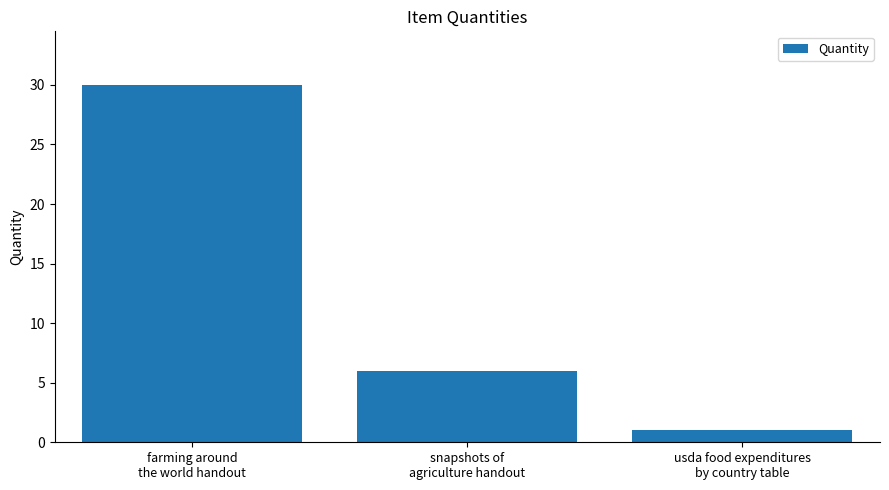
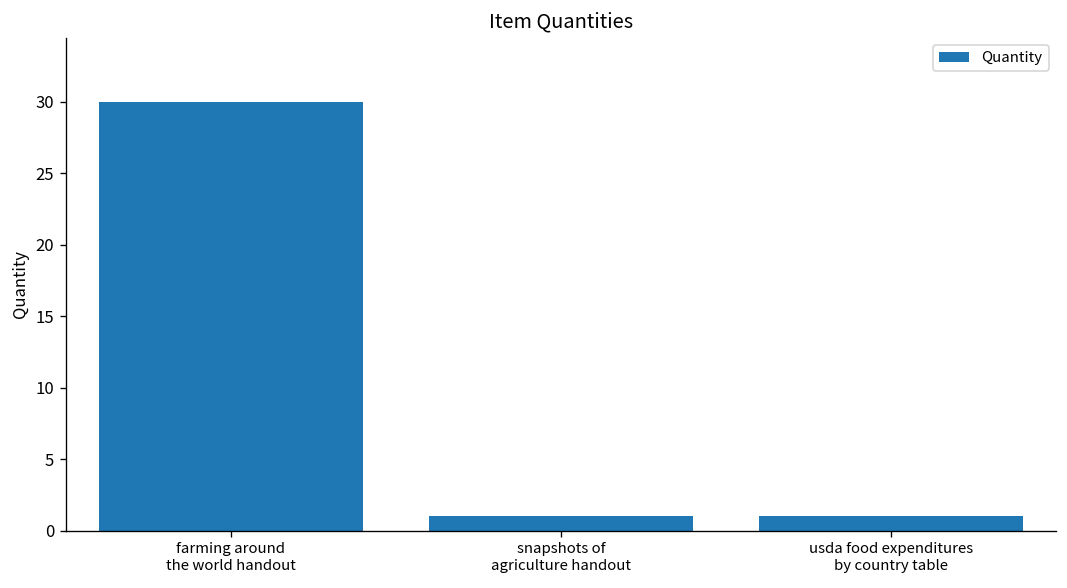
  {
    "farming around the world handout": 30,
-   "snapshots of agriculture handout": 6,
+   "snapshots of agriculture handout": 1,
    "usda food expenditures by country table": 1
  }
